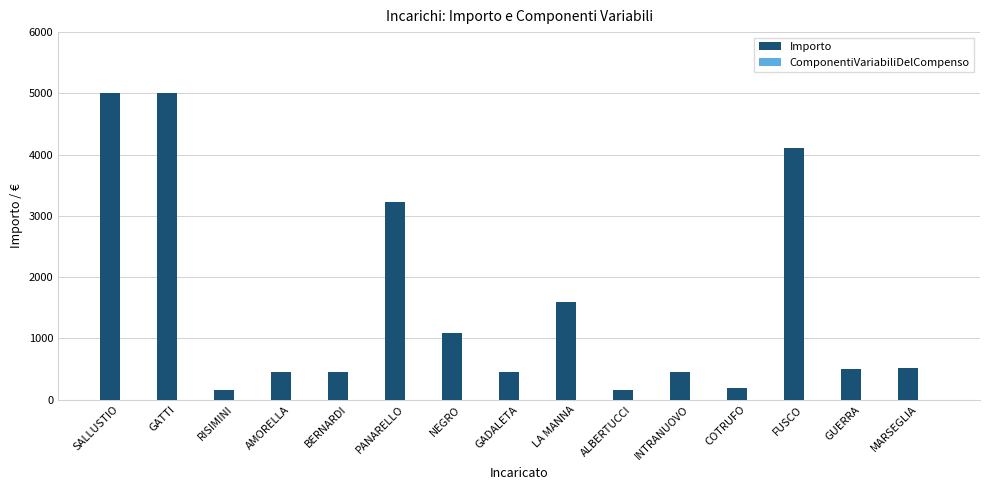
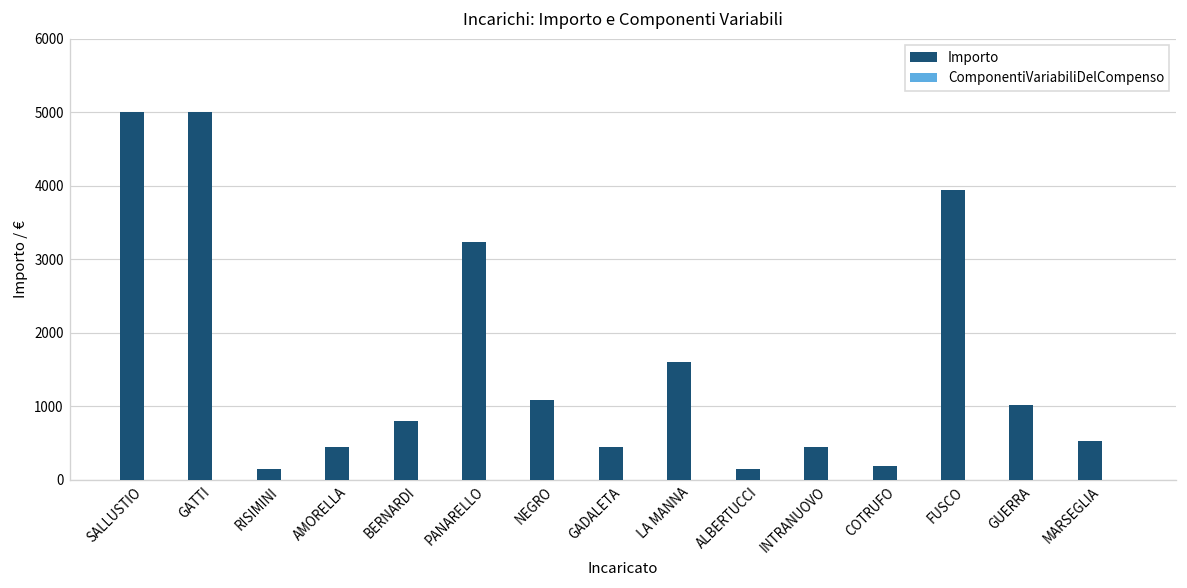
  {
    "Importo": {
      "SALLUSTIO": 5000,
      "GATTI": 5000,
      "RISIMINI": 200,
      "AMORELLA": 500,
-     "BERNARDI": 500,
+     "BERNARDI": 800,
      "PANARELLO": 3200,
      "NEGRO": 1100,
      "GADALETA": 500,
      "LA MANNA": 1600,
      "ALBERTUCCI": 200,
      "INTRANUOVO": 500,
      "COTRUFO": 200,
-     "FUSCO": 4100,
-     "GUERRA": 500,
+     "FUSCO": 3900,
+     "GUERRA": 1000,
      "MARSEGLIA": 500
    },
    "ComponentiVariabiliDelCompenso": {
      "SALLUSTIO": 0,
      "GATTI": 0,
      "RISIMINI": 0,
      "AMORELLA": 0,
      "BERNARDI": 0,
      "PANARELLO": 0,
      "NEGRO": 0,
      "GADALETA": 0,
      "LA MANNA": 0,
      "ALBERTUCCI": 0,
      "INTRANUOVO": 0,
      "COTRUFO": 0,
      "FUSCO": 0,
      "GUERRA": 0,
      "MARSEGLIA": 0
    }
  }
